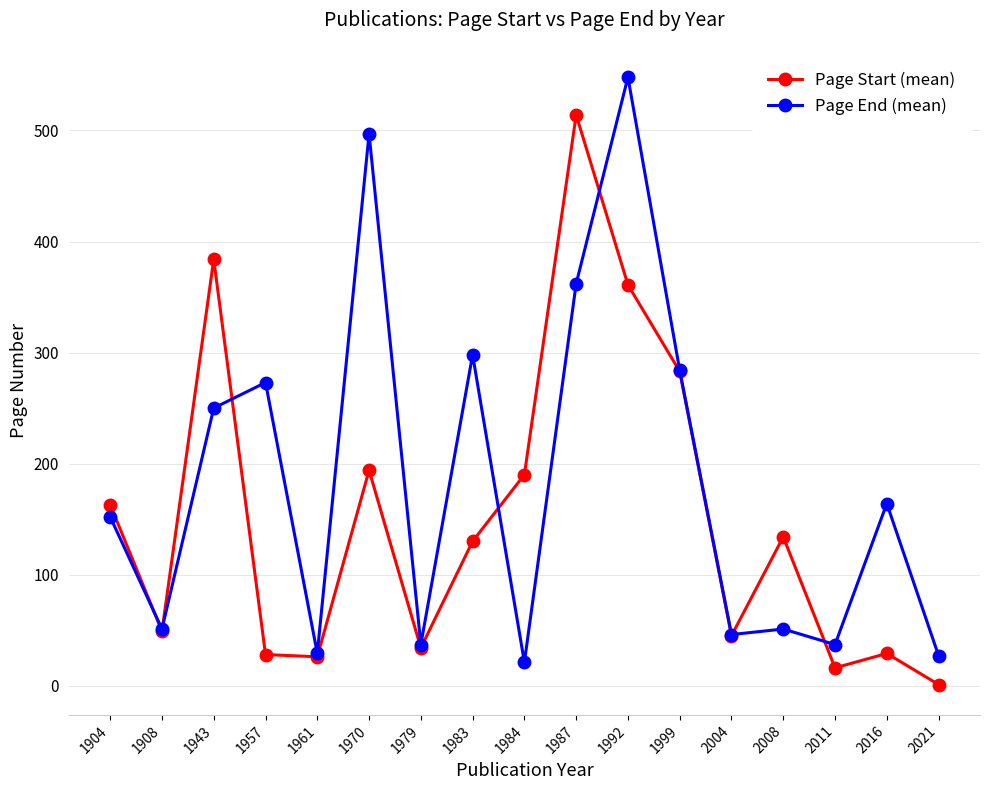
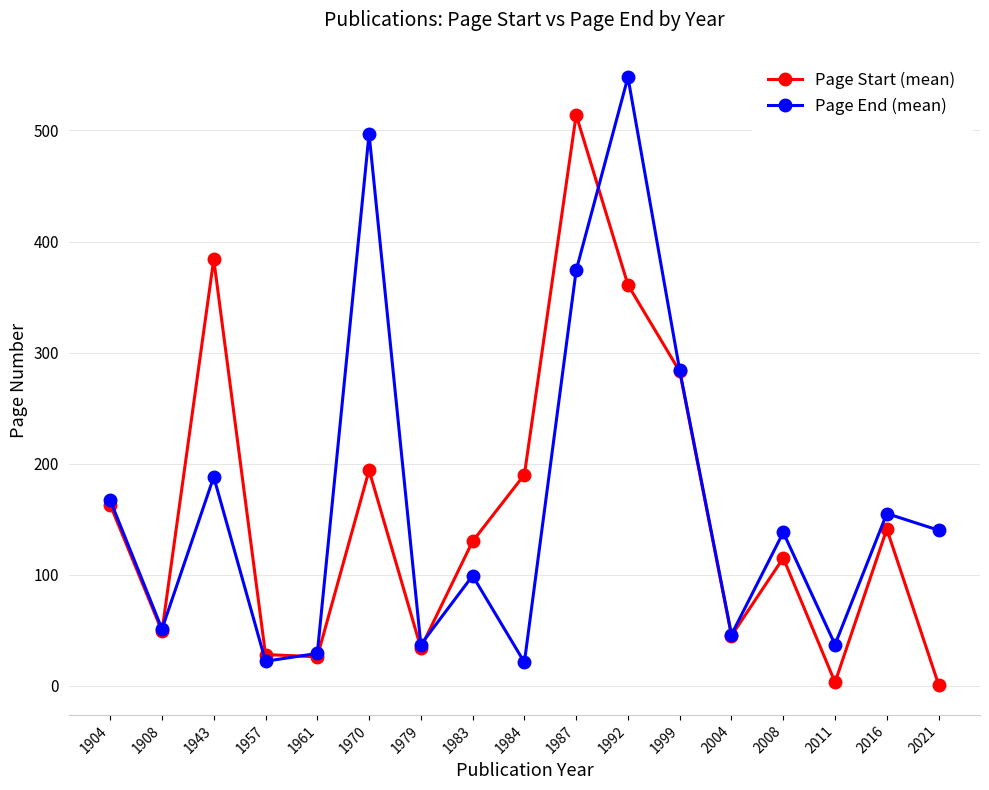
  {
    "Page Start (mean)": {
      "1904": 163,
      "1943": 384,
      "1957": 28,
      "1961": 26,
      "1970": 194,
      "1979": 34,
      "1983": 130,
      "1984": 190,
      "1987": 514,
      "1992": 361,
-     "2008": 134,
-     "2011": 16,
-     "2016": 29,
+     "2008": 115,
+     "2011": 3,
+     "2016": 141,
      "2021": 1
    },
    "Page End (mean)": {
-     "1904": 152,
-     "1943": 250,
-     "1957": 273,
+     "1904": 167,
+     "1943": 188,
+     "1957": 22,
      "1961": 29,
      "1970": 497,
      "1979": 37,
-     "1983": 298,
+     "1983": 99,
      "1984": 21,
-     "1987": 362,
+     "1987": 374,
      "1992": 548,
-     "2008": 51,
+     "2008": 138,
      "2011": 37,
-     "2016": 164,
-     "2021": 27
+     "2016": 155,
+     "2021": 140
    }
  }
